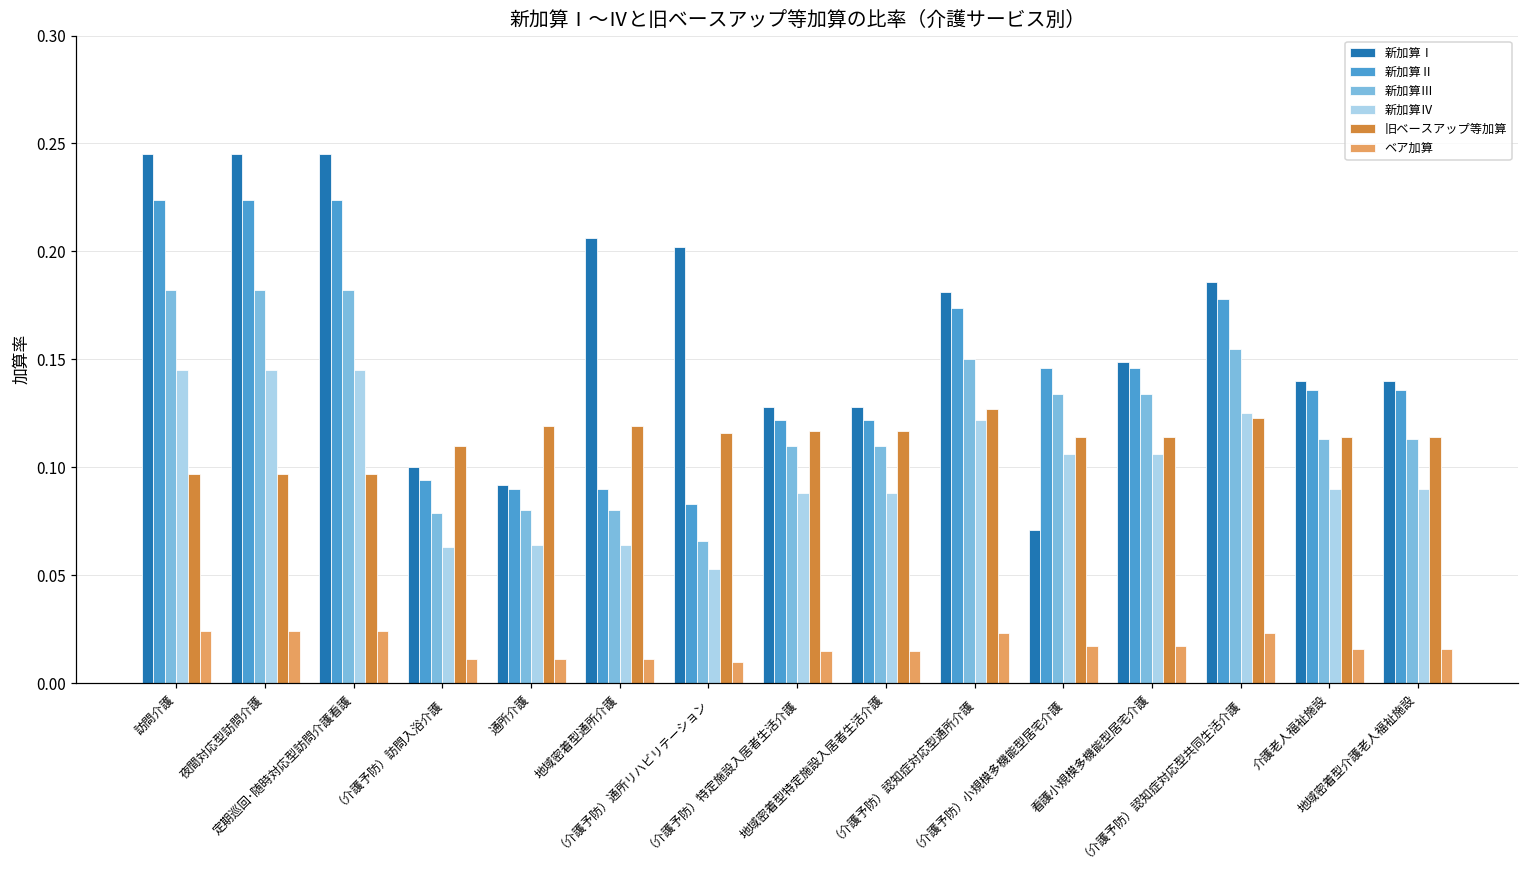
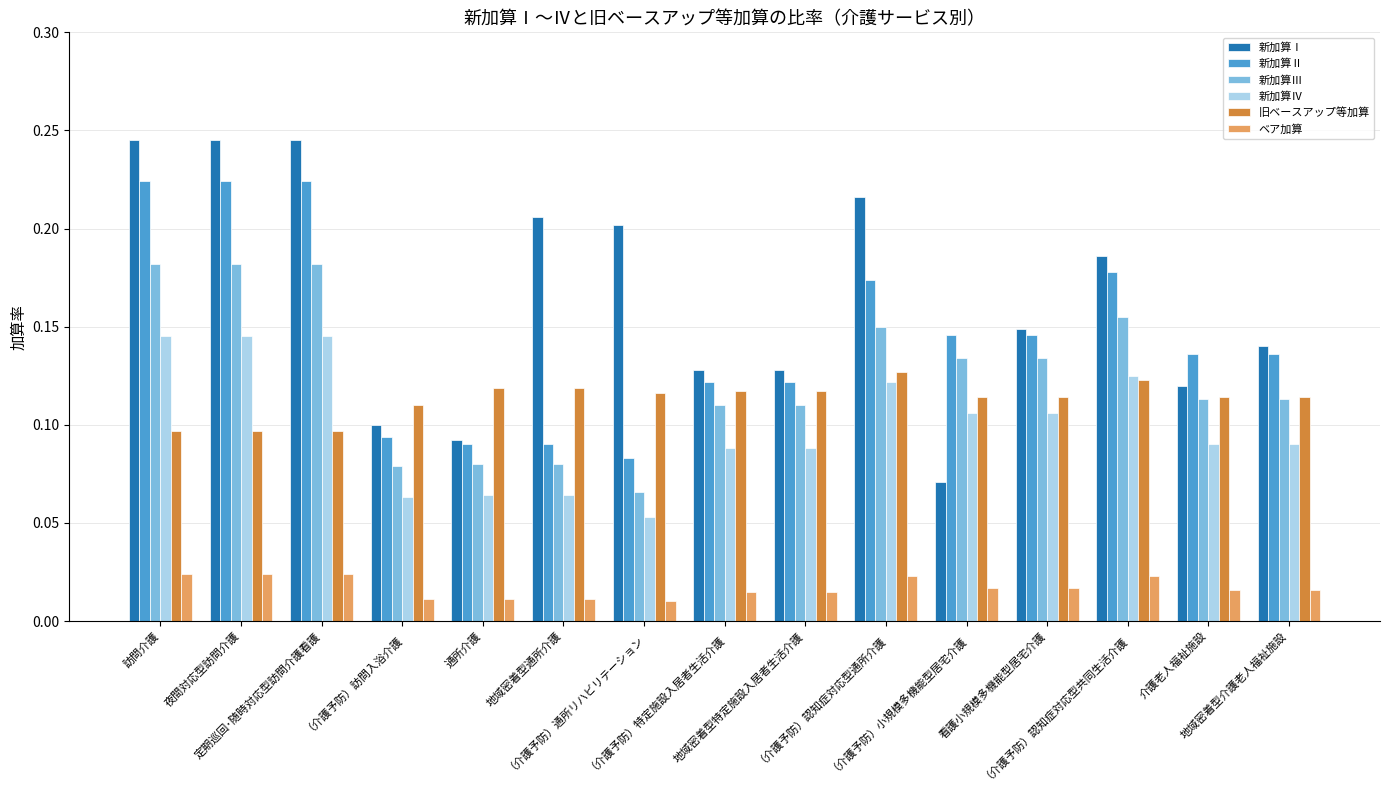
  {
    "新加算Ⅰ": {
      "訪問介護": 0.245,
      "夜間対応型訪問介護": 0.245,
      "定期巡回･随時対応型訪問介護看護": 0.245,
      "（介護予防）訪問入浴介護": 0.100,
      "通所介護": 0.092,
      "地域密着型通所介護": 0.206,
      "（介護予防）通所リハビリテーション": 0.202,
      "（介護予防）特定施設入居者生活介護": 0.128,
      "地域密着型特定施設入居者生活介護": 0.128,
-     "（介護予防）認知症対応型通所介護": 0.181,
+     "（介護予防）認知症対応型通所介護": 0.216,
      "（介護予防）小規模多機能型居宅介護": 0.071,
      "看護小規模多機能型居宅介護": 0.149,
      "（介護予防）認知症対応型共同生活介護": 0.186,
-     "介護老人福祉施設": 0.14,
+     "介護老人福祉施設": 0.12,
      "地域密着型介護老人福祉施設": 0.140
    }
  }
